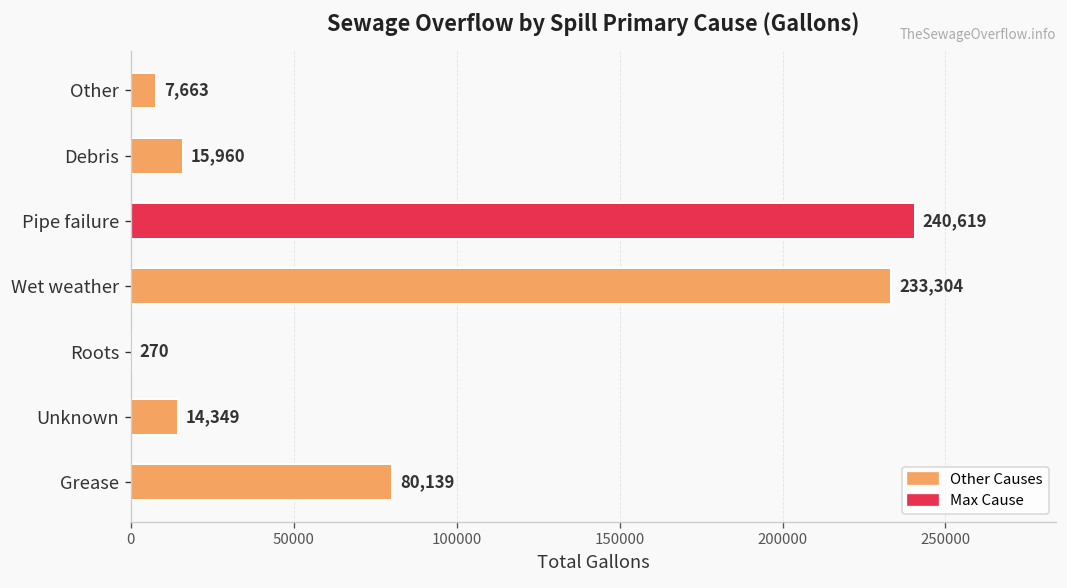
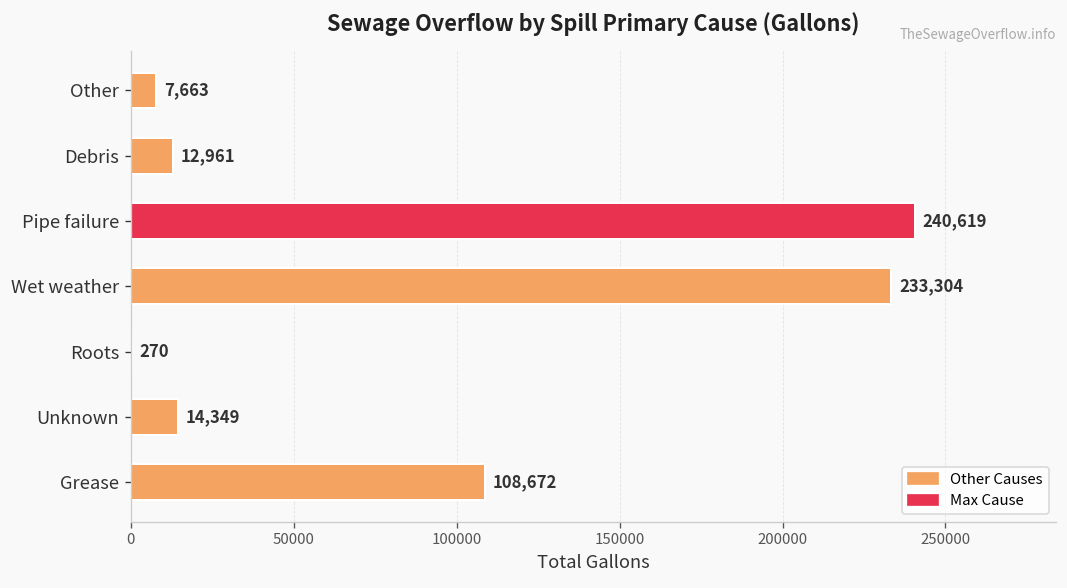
  {
    "Other": "7,663",
-   "Debris": "15,960",
+   "Debris": "12,961",
    "Pipe failure": "240,619",
    "Wet weather": "233,304",
    "Roots": "270",
    "Unknown": "14,349",
-   "Grease": "80,139"
+   "Grease": "108,672"
  }
